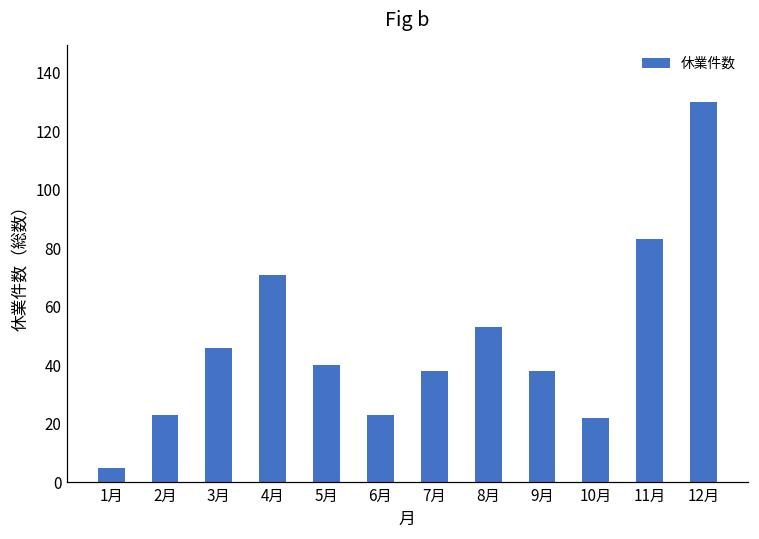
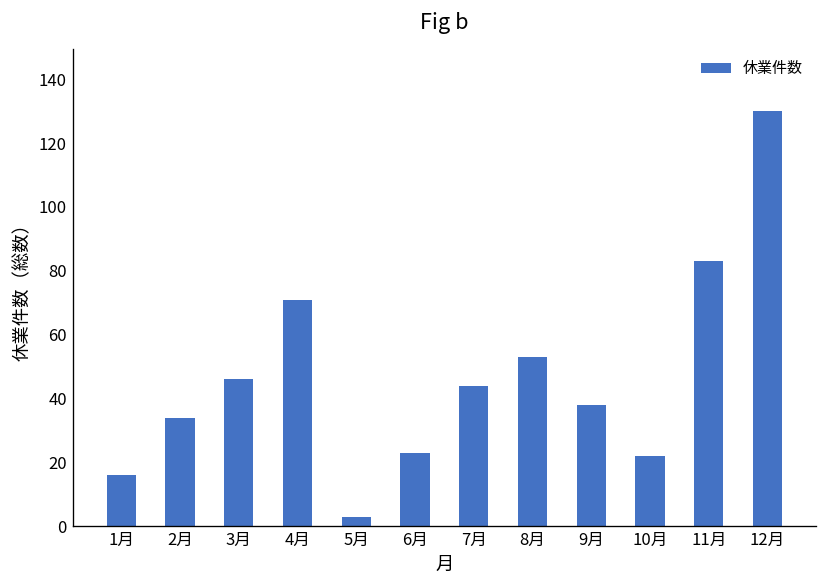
  {
-   "1月": 5,
-   "2月": 23,
+   "1月": 16,
+   "2月": 34,
    "3月": 46,
    "4月": 71,
-   "5月": 40,
+   "5月": 3,
    "6月": 23,
-   "7月": 38,
+   "7月": 44,
    "8月": 53,
    "9月": 38,
    "10月": 22,
    "11月": 83,
    "12月": 130
  }
